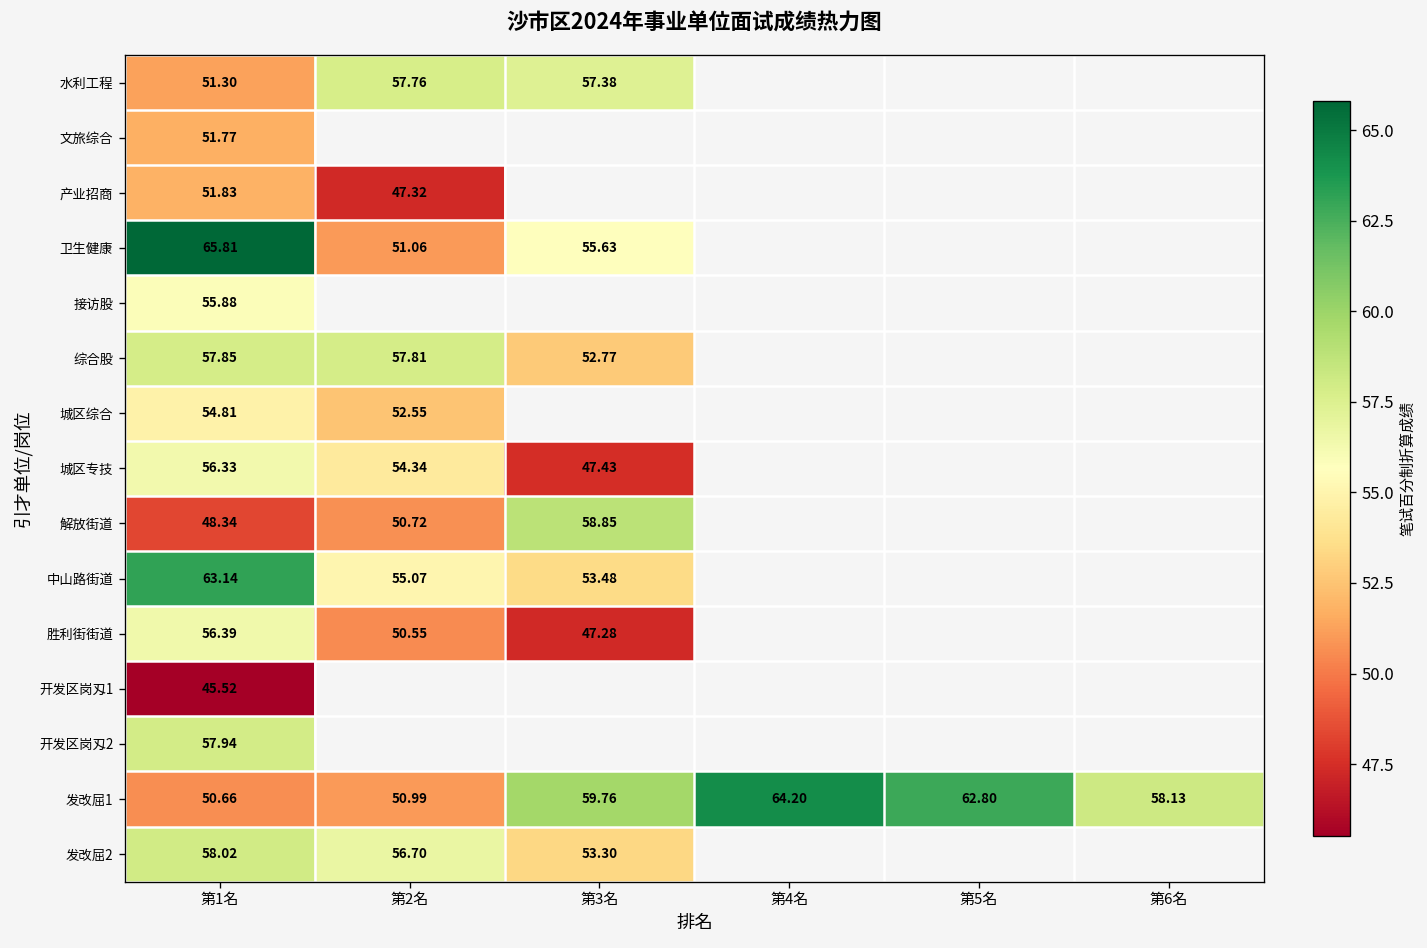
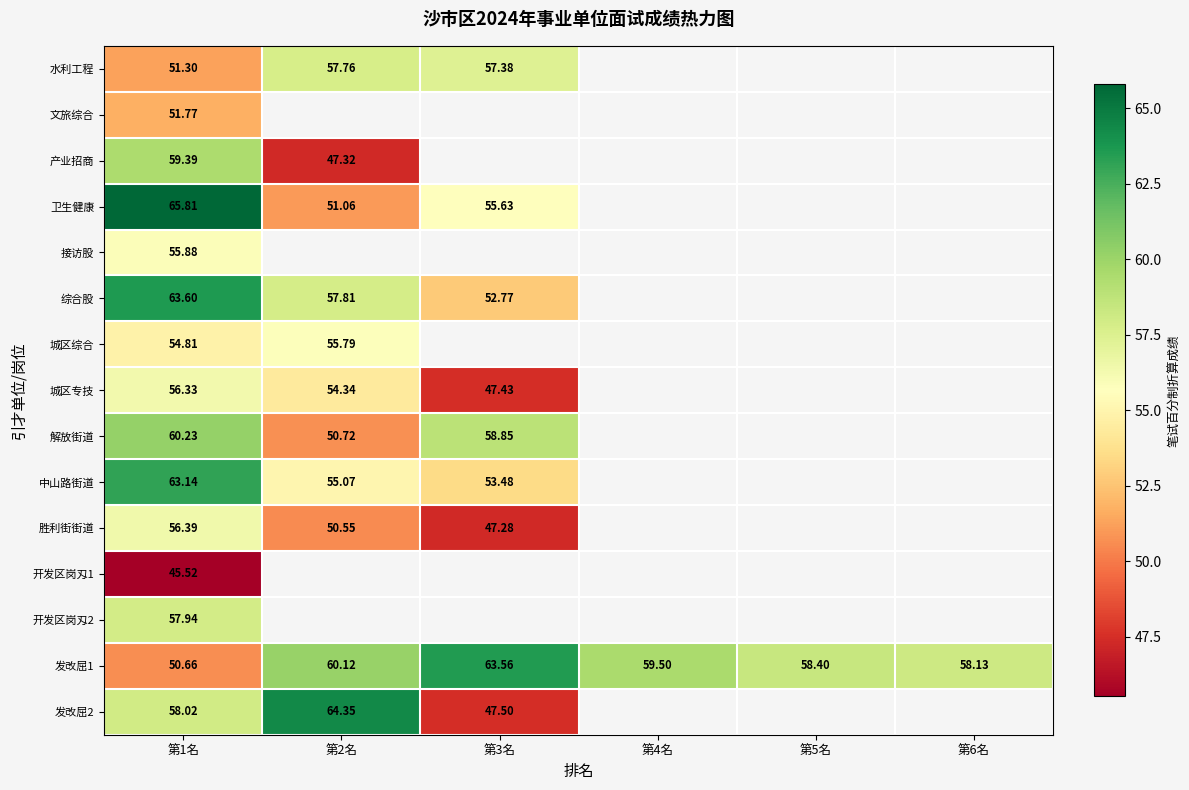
  {
    "水利工程": {
      "第1名": 51.30,
      "第2名": 57.76,
      "第3名": 57.38
    },
    "文旅综合": {
      "第1名": 51.77
    },
    "产业招商": {
-     "第1名": 51.83,
+     "第1名": 59.39,
      "第2名": 47.32
    },
    "卫生健康": {
      "第1名": 65.81,
      "第2名": 51.06,
      "第3名": 55.63
    },
    "接访股": {
      "第1名": 55.88
    },
    "综合股": {
-     "第1名": 57.85,
+     "第1名": 63.60,
      "第2名": 57.81,
      "第3名": 52.77
    },
    "城区综合": {
      "第1名": 54.81,
-     "第2名": 52.55
+     "第2名": 55.79
    },
    "城区专技": {
      "第1名": 56.33,
      "第2名": 54.34,
      "第3名": 47.43
    },
    "解放街道": {
-     "第1名": 48.34,
+     "第1名": 60.23,
      "第2名": 50.72,
      "第3名": 58.85
    },
    "中山路街道": {
      "第1名": 63.14,
      "第2名": 55.07,
      "第3名": 53.48
    },
    "胜利街街道": {
      "第1名": 56.39,
      "第2名": 50.55,
      "第3名": 47.28
    },
    "开发区岗刄1": {
      "第1名": 45.52
    },
    "开发区岗刄2": {
      "第1名": 57.94
    },
    "发改屈1": {
      "第1名": 50.66,
-     "第2名": 50.99,
-     "第3名": 59.76,
-     "第4名": 64.20,
-     "第5名": 62.80,
+     "第2名": 60.12,
+     "第3名": 63.56,
+     "第4名": 59.50,
+     "第5名": 58.40,
      "第6名": 58.13
    },
    "发改屈2": {
      "第1名": 58.02,
-     "第2名": 56.70,
-     "第3名": 53.30
+     "第2名": 64.35,
+     "第3名": 47.50
    }
  }
